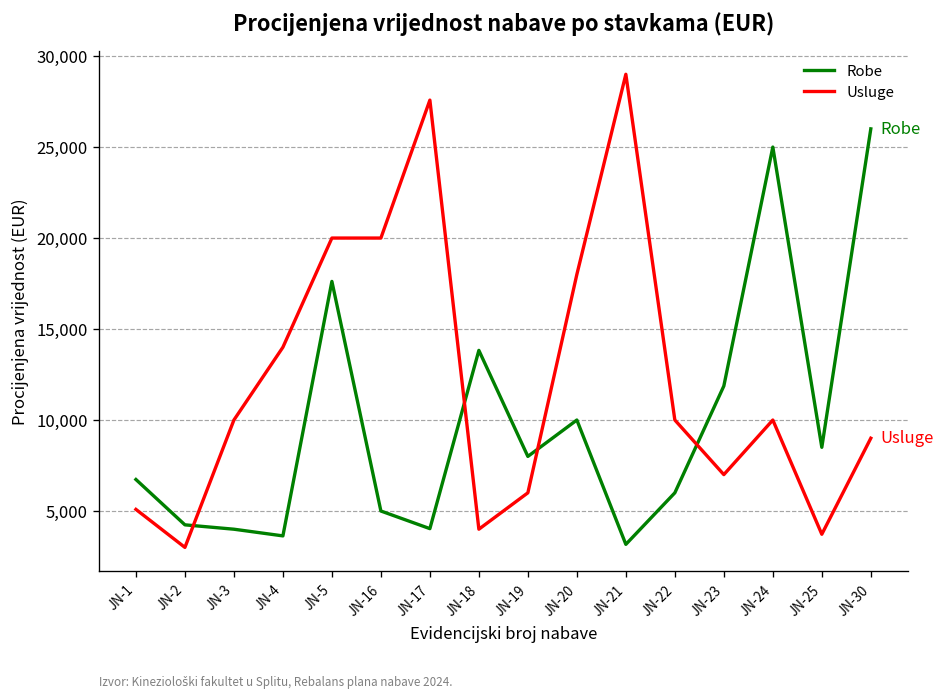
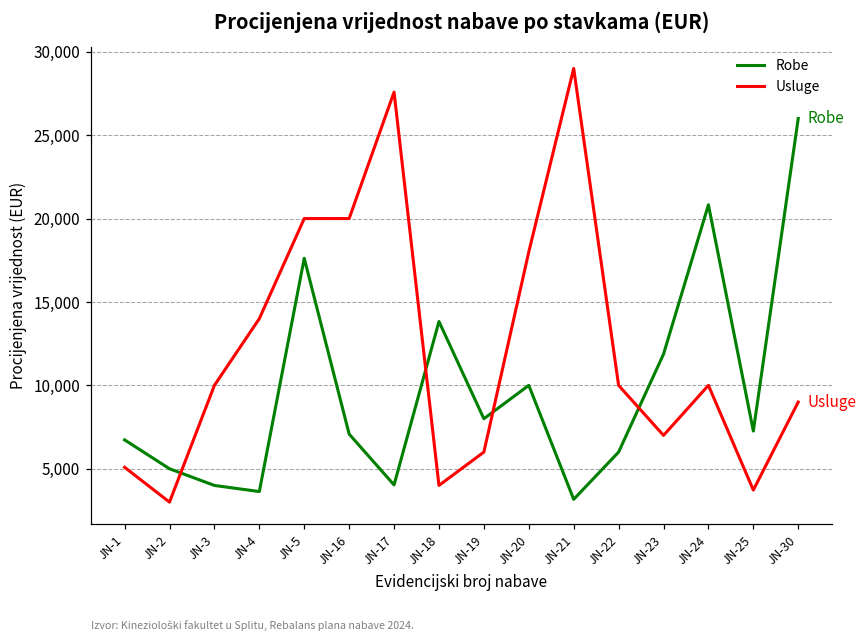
  {
    "Robe": {
      "JN-1": "6,700",
-     "JN-2": "4,200",
+     "JN-2": "5,000",
      "JN-3": "4,000",
      "JN-4": "3,600",
      "JN-5": "17,600",
-     "JN-16": "5,000",
+     "JN-16": "7,100",
      "JN-17": "4,000",
      "JN-18": "13,800",
      "JN-19": "8,000",
      "JN-20": "10,000",
      "JN-21": "3,200",
      "JN-22": "6,000",
      "JN-23": "11,900",
-     "JN-24": "25,000",
-     "JN-25": "8,500",
+     "JN-24": "20,800",
+     "JN-25": "7,300",
      "JN-30": "26,000"
    },
    "Usluge": {
      "JN-1": "5,100",
      "JN-2": "3,000",
      "JN-3": "10,000",
      "JN-4": "14,000",
      "JN-5": "20,000",
      "JN-16": "20,000",
      "JN-17": "27,600",
      "JN-18": "4,000",
      "JN-19": "6,000",
      "JN-20": "18,000",
      "JN-21": "29,000",
      "JN-22": "10,000",
      "JN-23": "7,000",
      "JN-24": "10,000",
      "JN-25": "3,700",
      "JN-30": "9,000"
    }
  }
